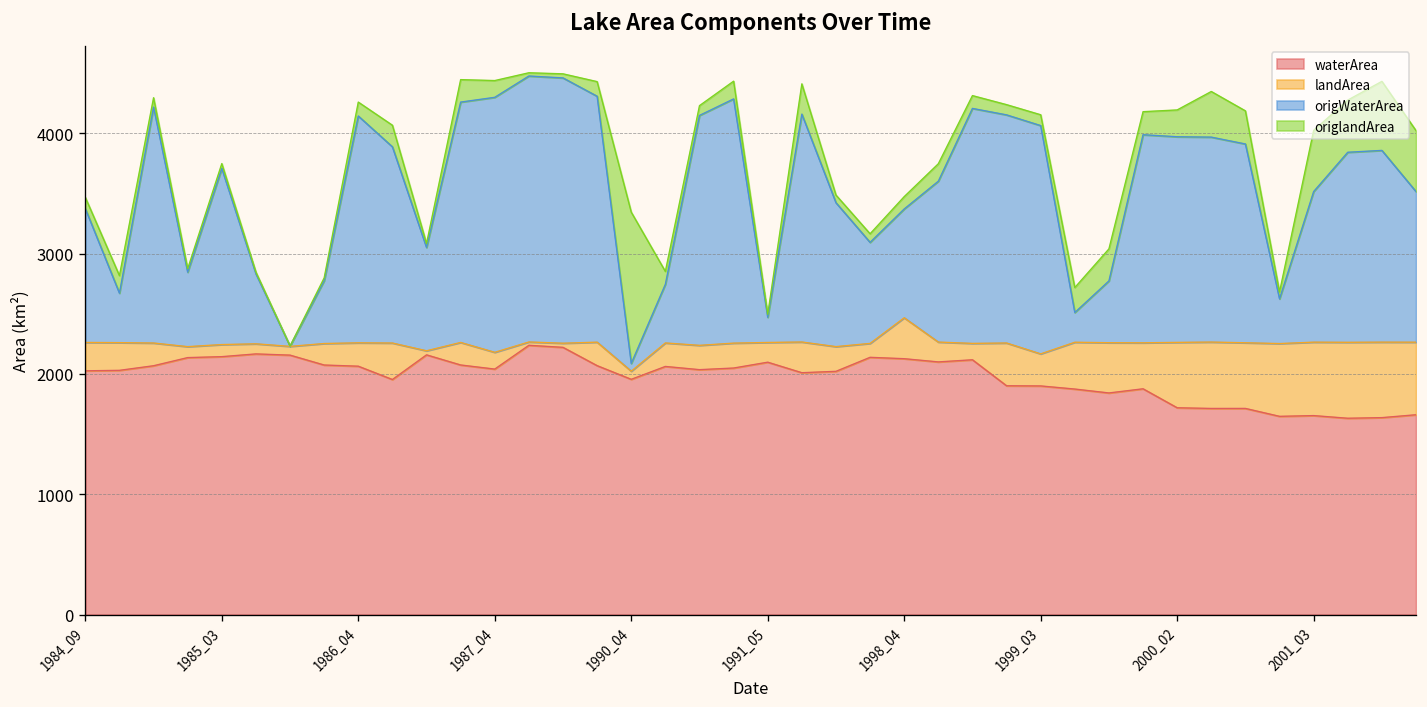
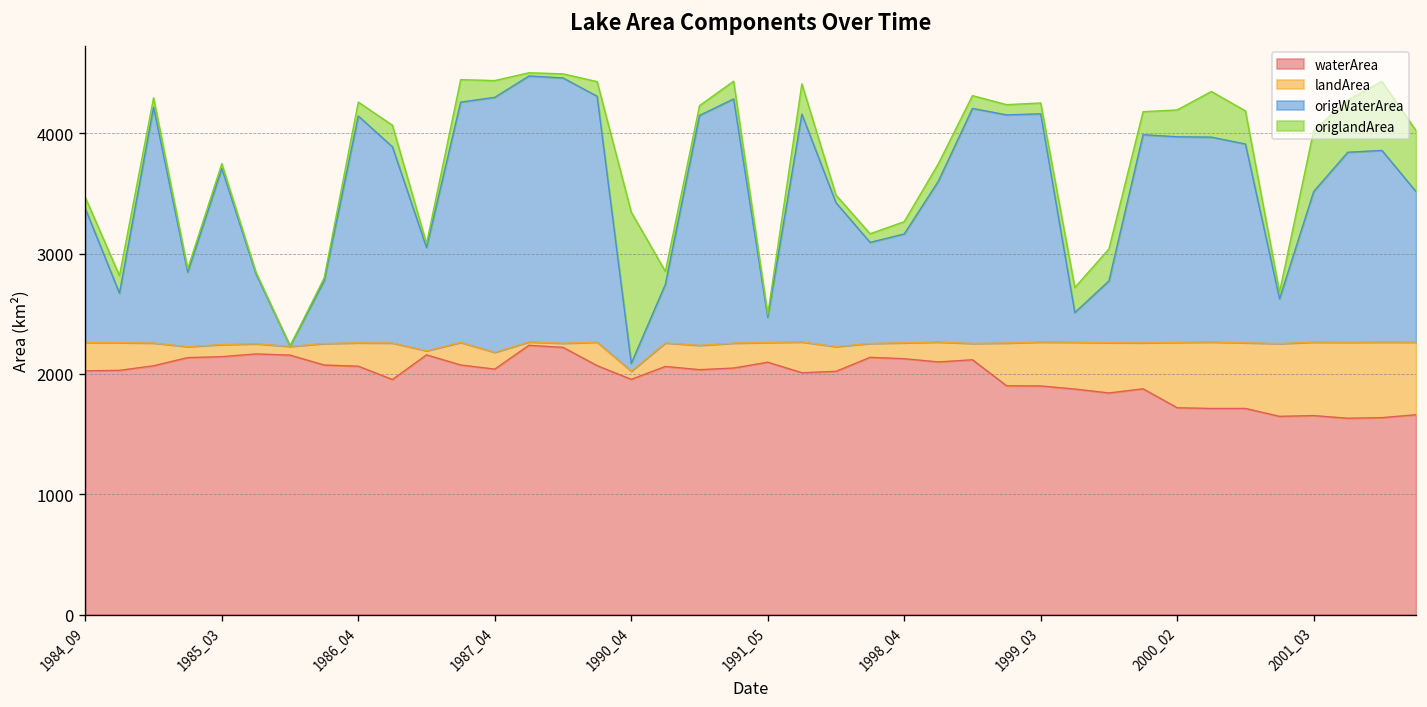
  {
    "waterArea": {
      "1984_09": 2030,
      "1985_03": 2140,
      "1986_04": 2060,
      "1987_04": 2040,
      "1990_04": 1960,
      "1991_05": 2100,
      "1998_04": 2130,
      "1999_03": 1900,
      "2000_02": 1720,
      "2001_03": 1650
    },
    "landArea": {
      "1984_09": 240,
      "1985_03": 100,
      "1986_04": 190,
      "1987_04": 140,
      "1990_04": 70,
      "1991_05": 160,
-     "1998_04": 340,
-     "1999_03": 270,
+     "1998_04": 130,
+     "1999_03": 360,
      "2000_02": 540,
      "2001_03": 610
    },
    "origWaterArea": {
      "1984_09": 1110,
      "1985_03": 1460,
      "1986_04": 1890,
      "1987_04": 2120,
      "1990_04": 60,
      "1998_04": 900,
      "1999_03": 1900,
      "2000_02": 1710,
      "2001_03": 1250
    },
    "origlandArea": {
      "1984_09": 90,
      "1985_03": 40,
      "1986_04": 120,
      "1987_04": 140,
      "1990_04": 1260,
      "1998_04": 100,
      "1999_03": 90,
      "2000_02": 220
    }
  }
